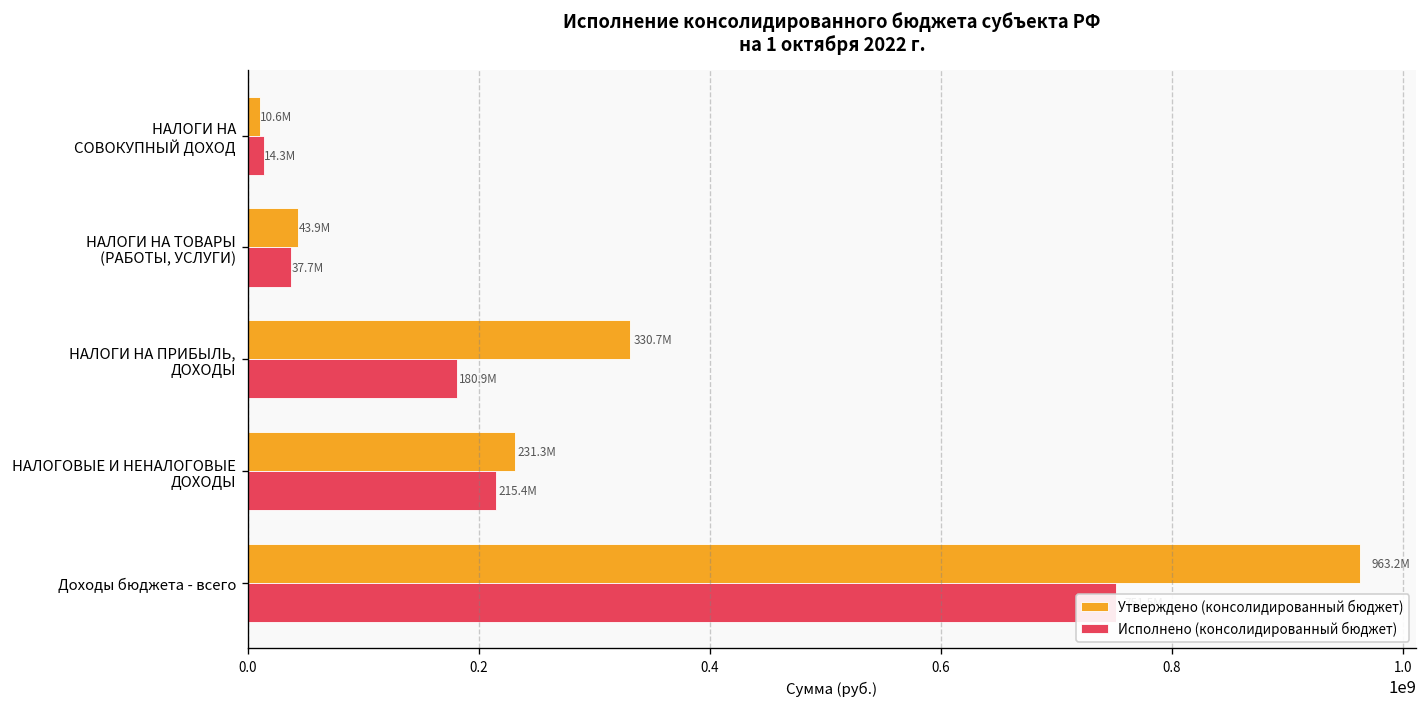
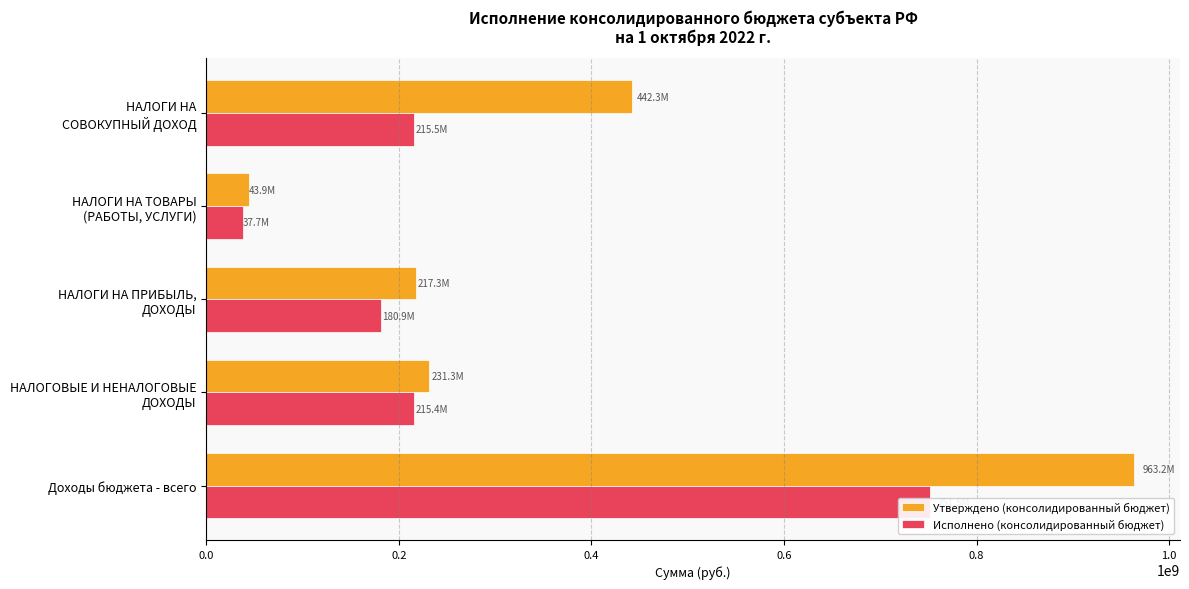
  {
    "Утверждено (консолидированный бюджет)": {
-     "НАЛОГИ НА СОВОКУПНЫЙ ДОХОД": "10.6M",
+     "НАЛОГИ НА СОВОКУПНЫЙ ДОХОД": "442.3M",
      "НАЛОГИ НА ТОВАРЫ (РАБОТЫ, УСЛУГИ)": "43.9M",
-     "НАЛОГИ НА ПРИБЫЛЬ, ДОХОДЫ": "330.7M",
+     "НАЛОГИ НА ПРИБЫЛЬ, ДОХОДЫ": "217.3M",
      "НАЛОГОВЫЕ И НЕНАЛОГОВЫЕ ДОХОДЫ": "231.3M",
      "Доходы бюджета - всего": "963.2M"
    },
    "Исполнено (консолидированный бюджет)": {
-     "НАЛОГИ НА СОВОКУПНЫЙ ДОХОД": "14.3M",
+     "НАЛОГИ НА СОВОКУПНЫЙ ДОХОД": "215.5M",
      "НАЛОГИ НА ТОВАРЫ (РАБОТЫ, УСЛУГИ)": "37.7M",
      "НАЛОГИ НА ПРИБЫЛЬ, ДОХОДЫ": "180.9M",
      "НАЛОГОВЫЕ И НЕНАЛОГОВЫЕ ДОХОДЫ": "215.4M"
    }
  }
